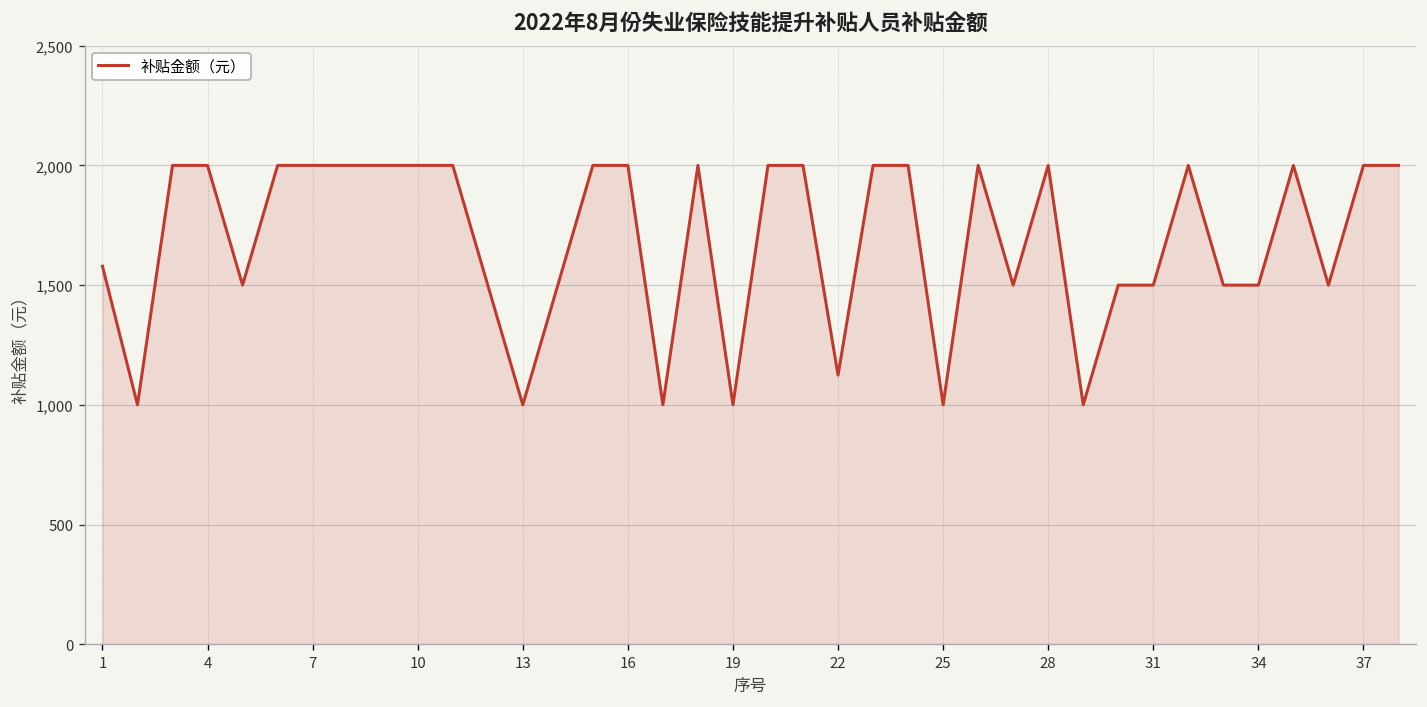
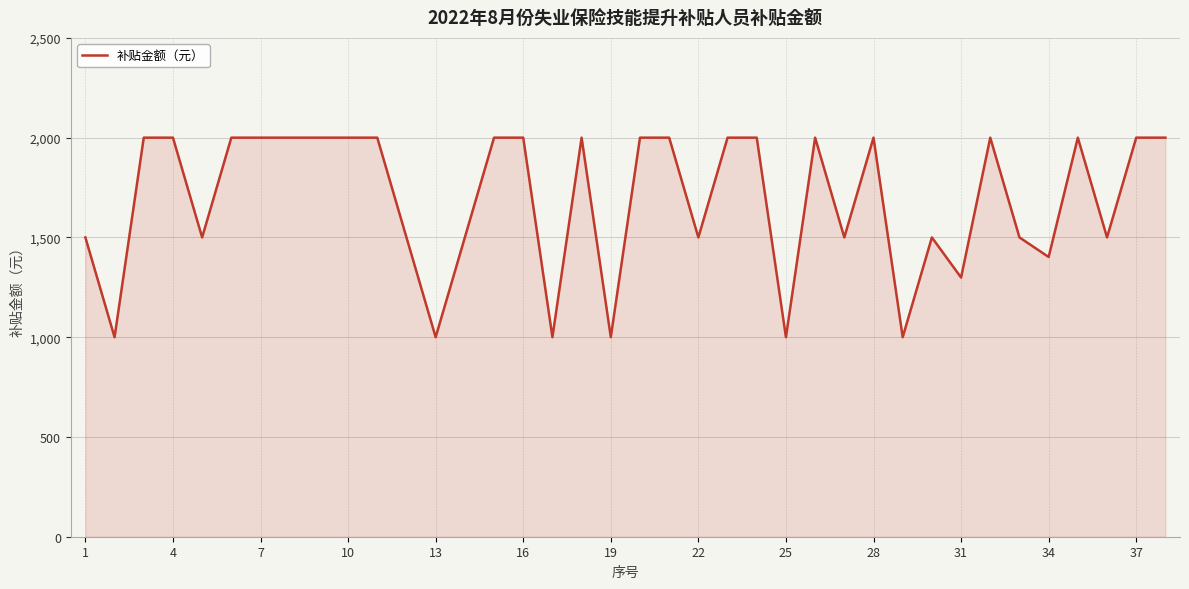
  {
-   "1": "1,580",
+   "1": "1,500",
    "4": "2,000",
    "7": "2,000",
    "10": "2,000",
    "13": "1,000",
    "16": "2,000",
    "19": "1,000",
-   "22": "1,120",
+   "22": "1,500",
    "25": "1,000",
    "28": "2,000",
-   "31": "1,500",
-   "34": "1,500",
+   "31": "1,300",
+   "34": "1,400",
    "37": "2,000"
  }
